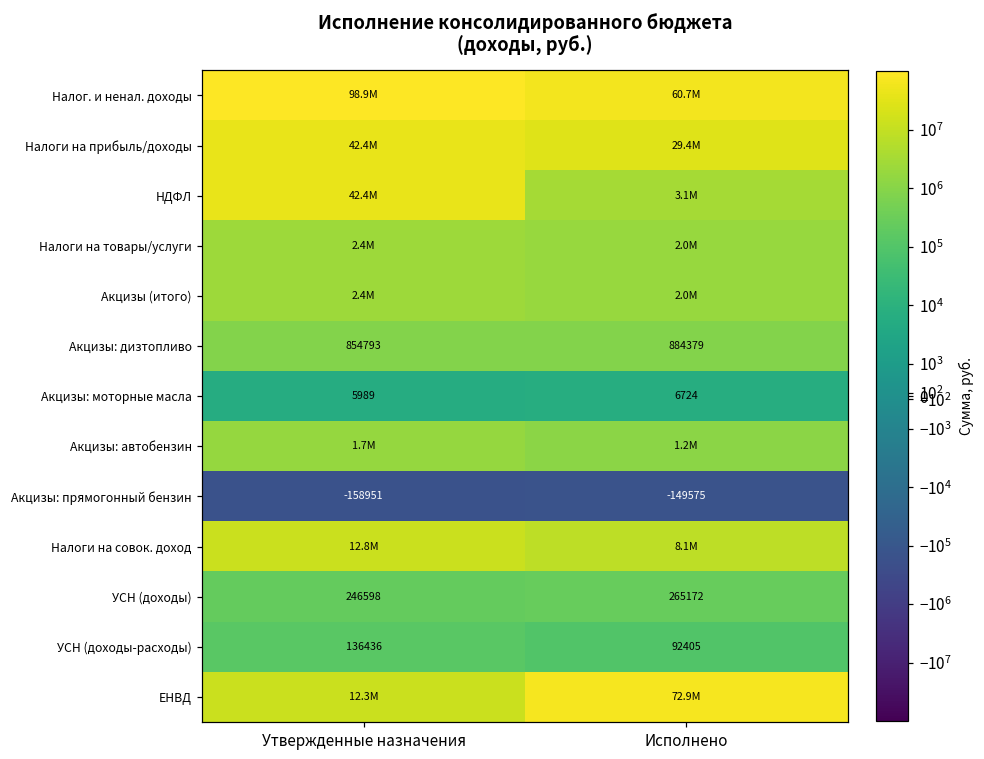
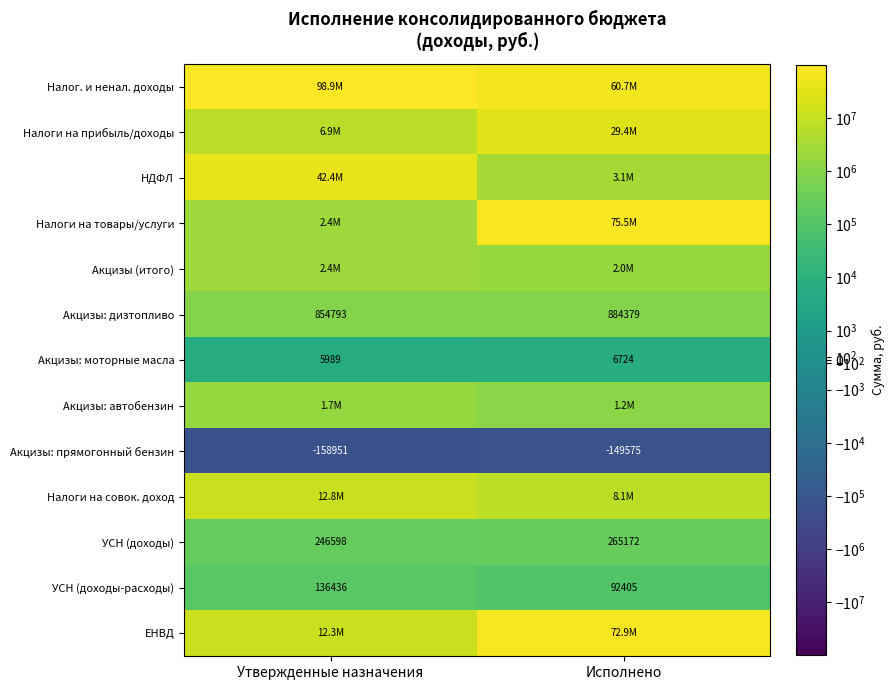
  {
    "Налог. и ненал. доходы": {
      "Утвержденные назначения": "98.9M",
      "Исполнено": "60.7M"
    },
    "Налоги на прибыль/доходы": {
-     "Утвержденные назначения": "42.4M",
+     "Утвержденные назначения": "6.9M",
      "Исполнено": "29.4M"
    },
    "НДФЛ": {
      "Утвержденные назначения": "42.4M",
      "Исполнено": "3.1M"
    },
    "Налоги на товары/услуги": {
      "Утвержденные назначения": "2.4M",
-     "Исполнено": "2.0M"
+     "Исполнено": "75.5M"
    },
    "Акцизы (итого)": {
      "Утвержденные назначения": "2.4M",
      "Исполнено": "2.0M"
    },
    "Акцизы: дизтопливо": {
      "Утвержденные назначения": "854793",
      "Исполнено": "884379"
    },
    "Акцизы: моторные масла": {
      "Утвержденные назначения": "5989",
      "Исполнено": "6724"
    },
    "Акцизы: автобензин": {
      "Утвержденные назначения": "1.7M",
      "Исполнено": "1.2M"
    },
    "Акцизы: прямогонный бензин": {
      "Утвержденные назначения": "-158951",
      "Исполнено": "-149575"
    },
    "Налоги на совок. доход": {
      "Утвержденные назначения": "12.8M",
      "Исполнено": "8.1M"
    },
    "УСН (доходы)": {
      "Утвержденные назначения": "246598",
      "Исполнено": "265172"
    },
    "УСН (доходы-расходы)": {
      "Утвержденные назначения": "136436",
      "Исполнено": "92405"
    },
    "ЕНВД": {
      "Утвержденные назначения": "12.3M",
      "Исполнено": "72.9M"
    }
  }
